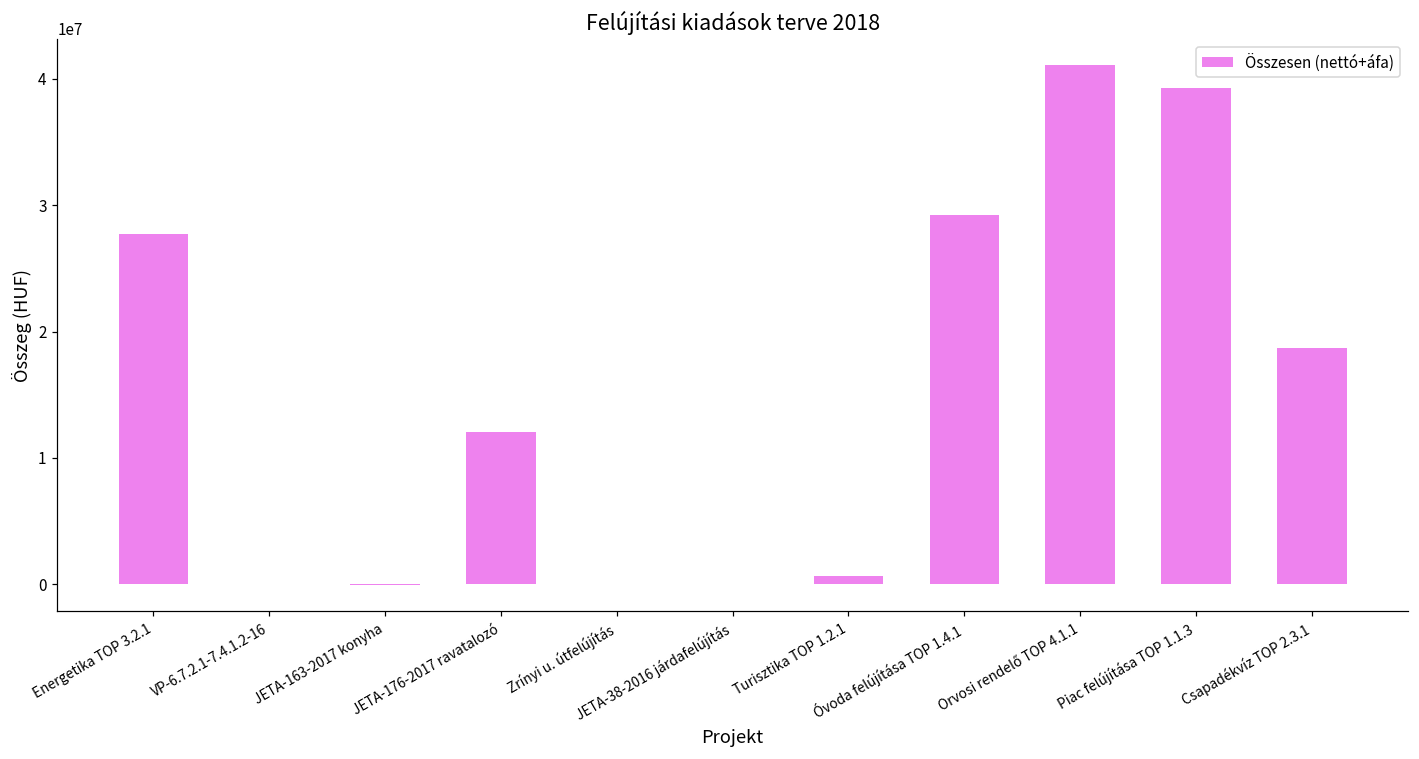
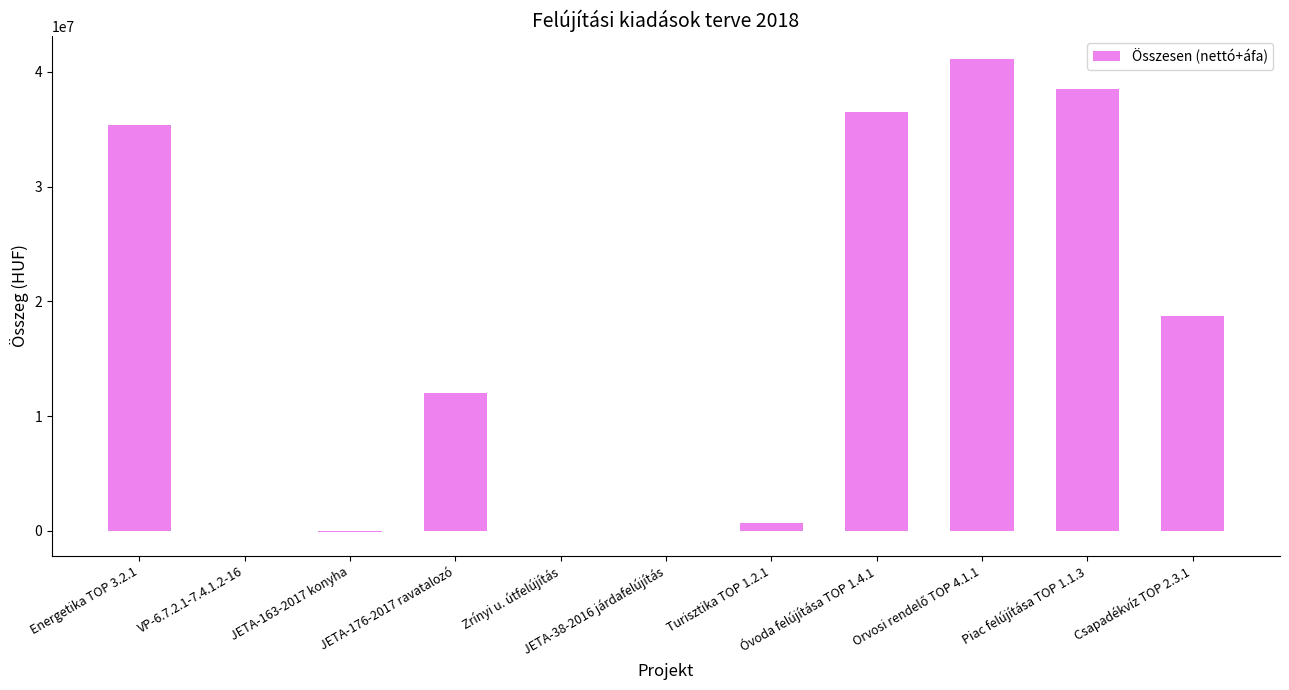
  {
-   "Energetika TOP 3.2.1": 27800000,
+   "Energetika TOP 3.2.1": 35400000,
    "VP-6.7.2.1-7.4.1.2-16": 0,
    "JETA-176-2017 ravatalozó": 12100000,
    "Zrínyi u. útfelújítás": 0,
    "JETA-38-2016 járdafelújítás": 0,
    "Turisztika TOP 1.2.1": 700000,
-   "Óvoda felújítása TOP 1.4.1": 29200000,
+   "Óvoda felújítása TOP 1.4.1": 36500000,
    "Orvosi rendelő TOP 4.1.1": 41100000,
-   "Piac felújítása TOP 1.1.3": 39300000,
+   "Piac felújítása TOP 1.1.3": 38500000,
    "Csapadékvíz TOP 2.3.1": 18700000
  }
